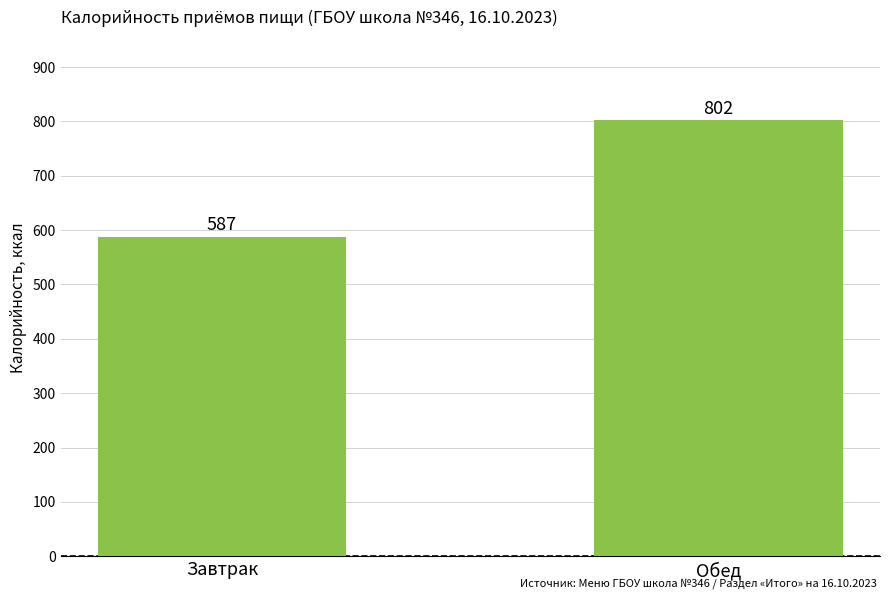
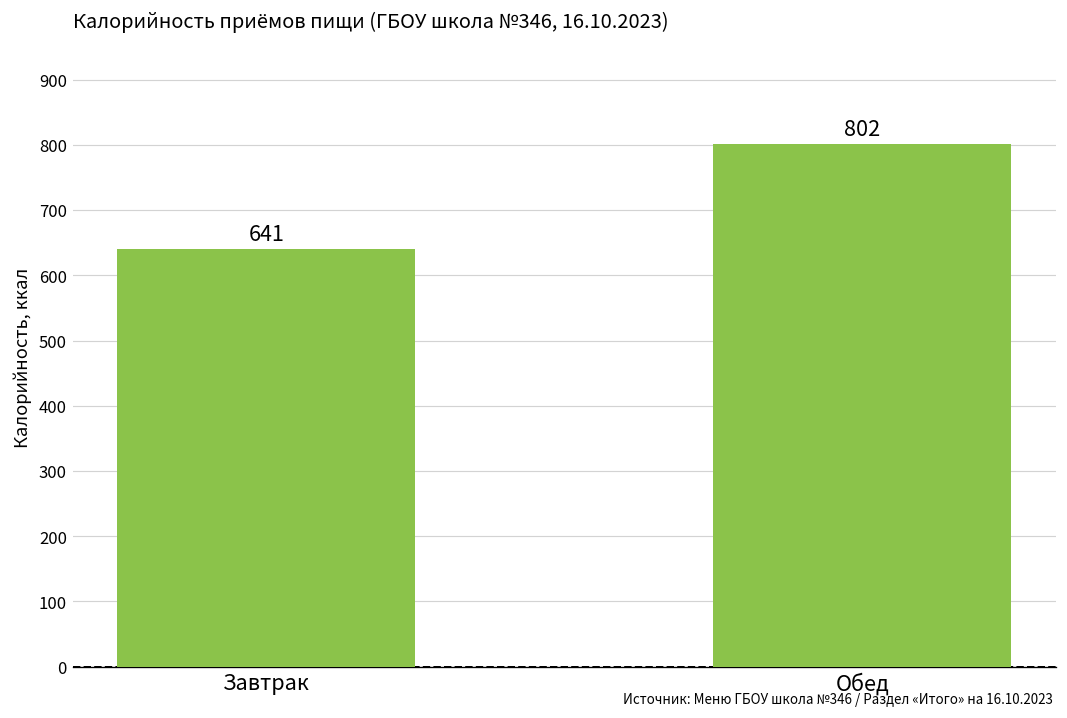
  {
-   "Завтрак": 587,
+   "Завтрак": 641,
    "Обед": 802
  }
